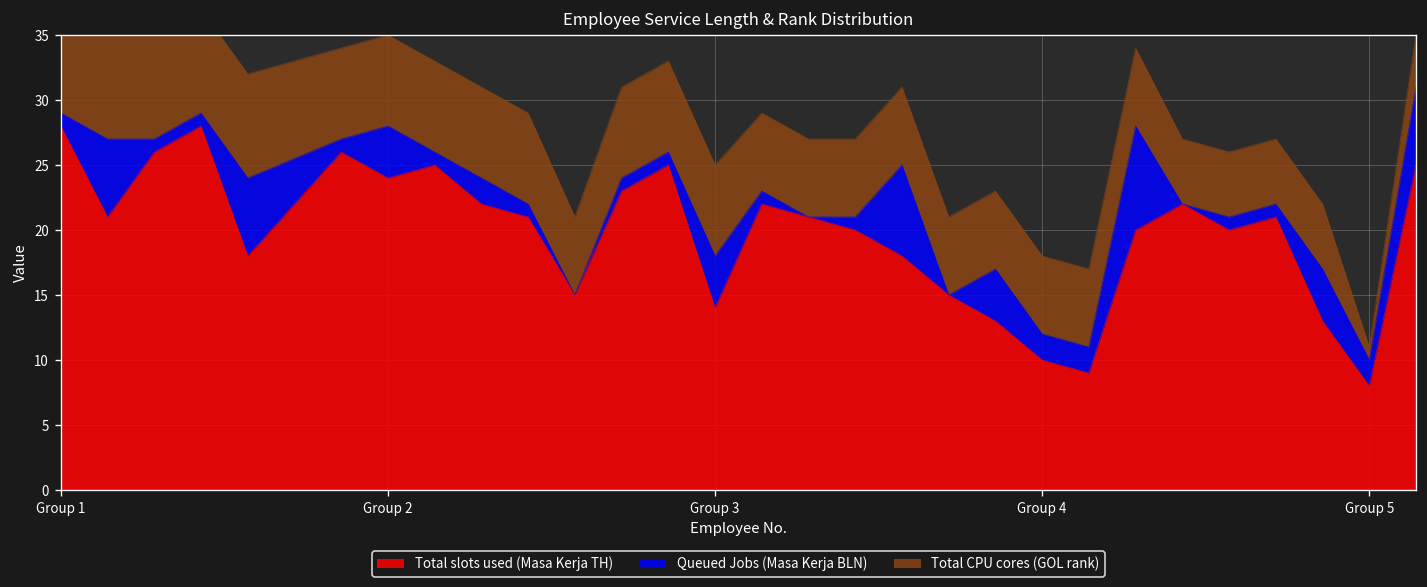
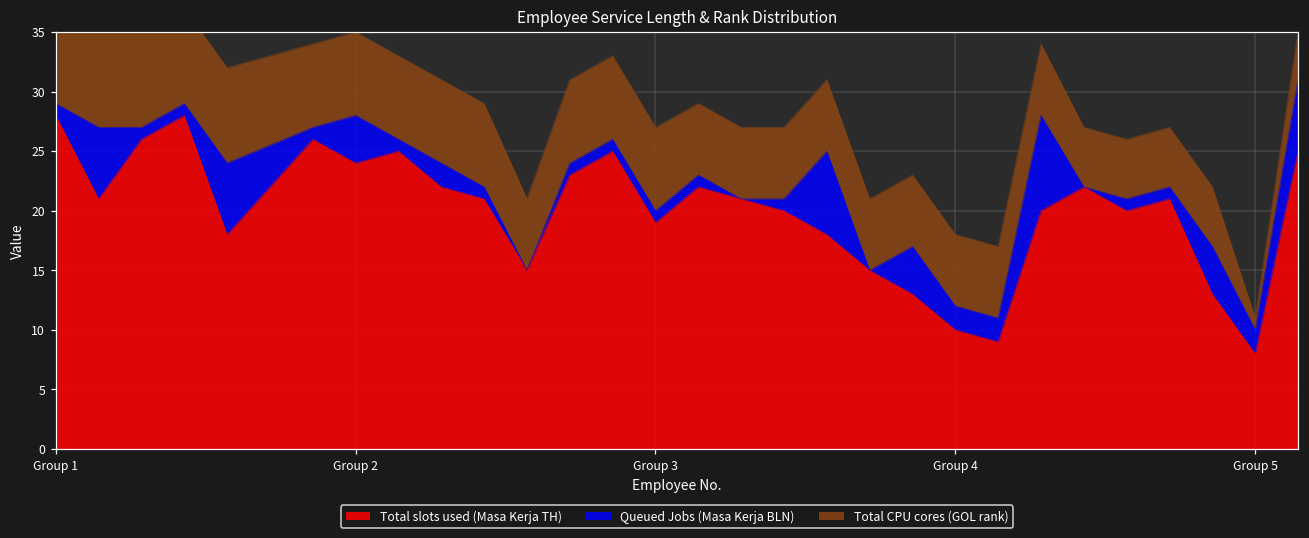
  {
    "Total slots used (Masa Kerja TH)": {
      "Group 1": 28,
      "Group 2": 24,
-     "Group 3": 14,
+     "Group 3": 19,
      "Group 4": 10,
      "Group 5": 8
    },
    "Queued Jobs (Masa Kerja BLN)": {
      "Group 1": 1,
      "Group 2": 4,
-     "Group 3": 4,
+     "Group 3": 1,
      "Group 4": 2,
      "Group 5": 2
    },
    "Total CPU cores (GOL rank)": {
      "Group 2": 7,
      "Group 3": 7,
      "Group 4": 6,
      "Group 5": 1
    }
  }
